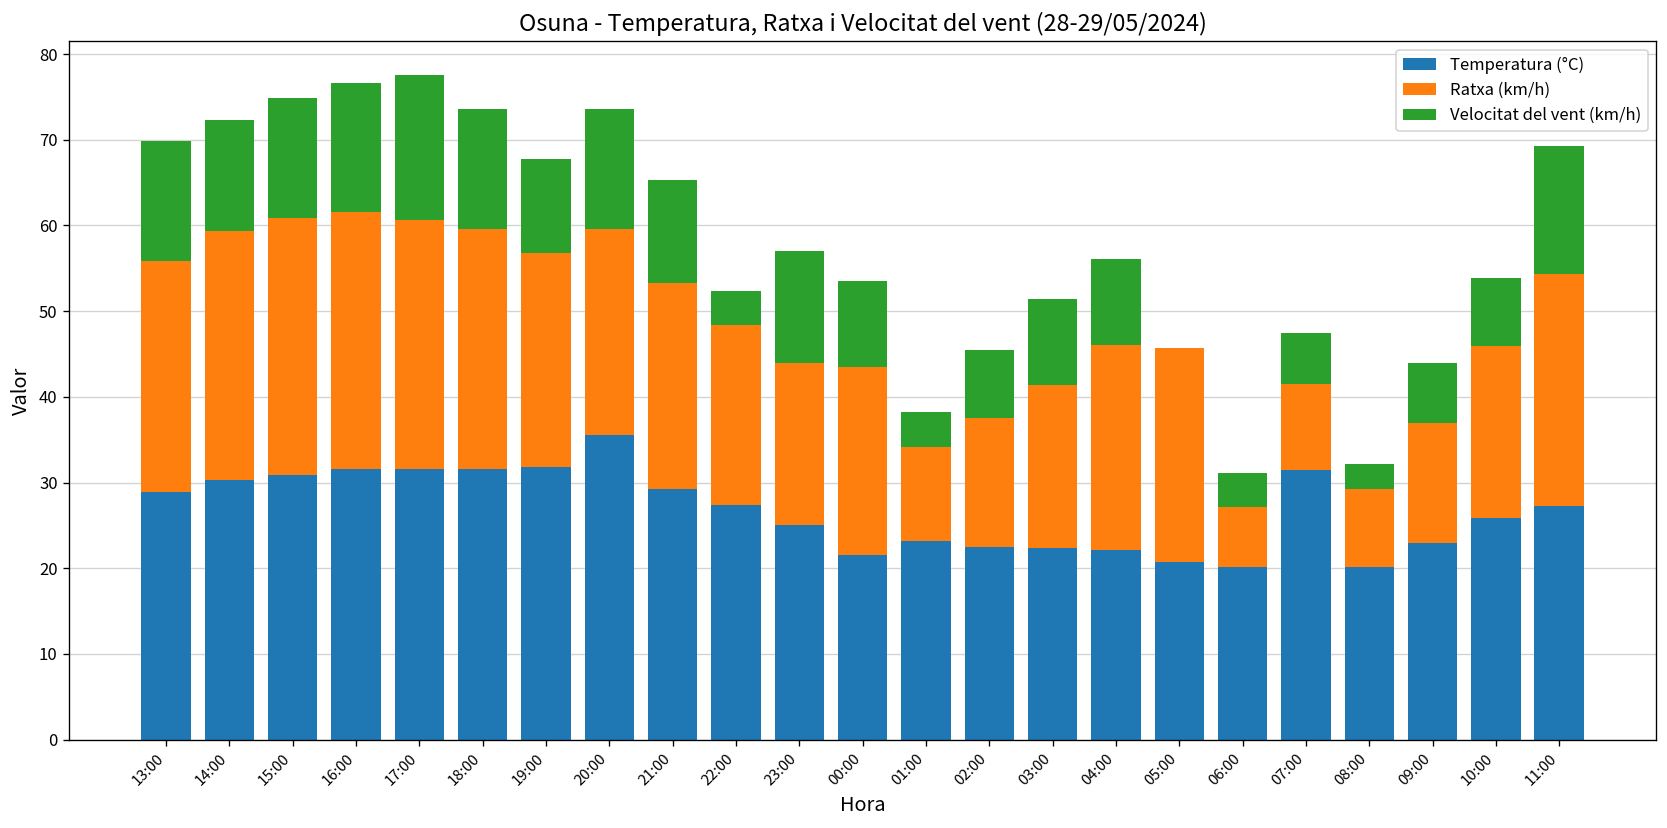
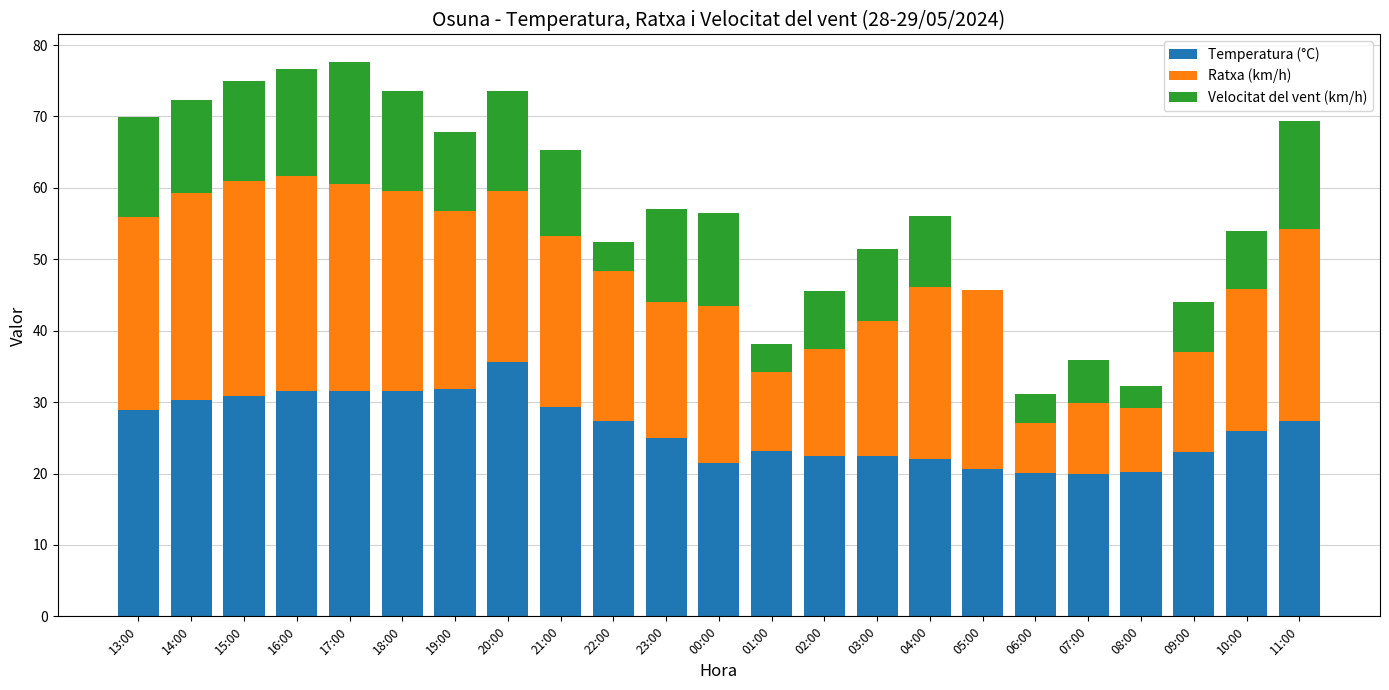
  {
    "Temperatura (°C)": {
      "13:00": 29,
      "14:00": 30,
      "15:00": 31,
      "16:00": 32,
      "17:00": 32,
      "18:00": 32,
      "19:00": 32,
      "20:00": 36,
      "21:00": 29,
      "22:00": 27,
      "23:00": 25,
      "00:00": 22,
      "01:00": 23,
      "02:00": 23,
      "03:00": 22,
      "04:00": 22,
      "05:00": 21,
      "06:00": 20,
-     "07:00": 32,
+     "07:00": 20,
      "08:00": 20,
      "09:00": 23,
      "10:00": 26,
      "11:00": 27
    },
    "Ratxa (km/h)": {
      "13:00": 27,
      "14:00": 29,
      "15:00": 30,
      "16:00": 30,
      "17:00": 29,
      "18:00": 28,
      "19:00": 25,
      "20:00": 24,
      "21:00": 24,
      "22:00": 21,
      "23:00": 19,
      "00:00": 22,
      "01:00": 11,
      "02:00": 15,
      "03:00": 19,
      "04:00": 24,
      "05:00": 25,
      "06:00": 7,
      "07:00": 10,
      "08:00": 9,
      "09:00": 14,
      "10:00": 20,
      "11:00": 27
    },
    "Velocitat del vent (km/h)": {
      "13:00": 14,
      "14:00": 13,
      "15:00": 14,
      "16:00": 15,
      "17:00": 17,
      "18:00": 14,
      "19:00": 11,
      "20:00": 14,
      "21:00": 12,
      "22:00": 4,
      "23:00": 13,
-     "00:00": 10,
+     "00:00": 13,
      "01:00": 4,
      "02:00": 8,
      "03:00": 10,
      "04:00": 10,
      "05:00": 0,
      "06:00": 4,
      "07:00": 6,
      "08:00": 3,
      "09:00": 7,
      "10:00": 8,
      "11:00": 15
    }
  }
